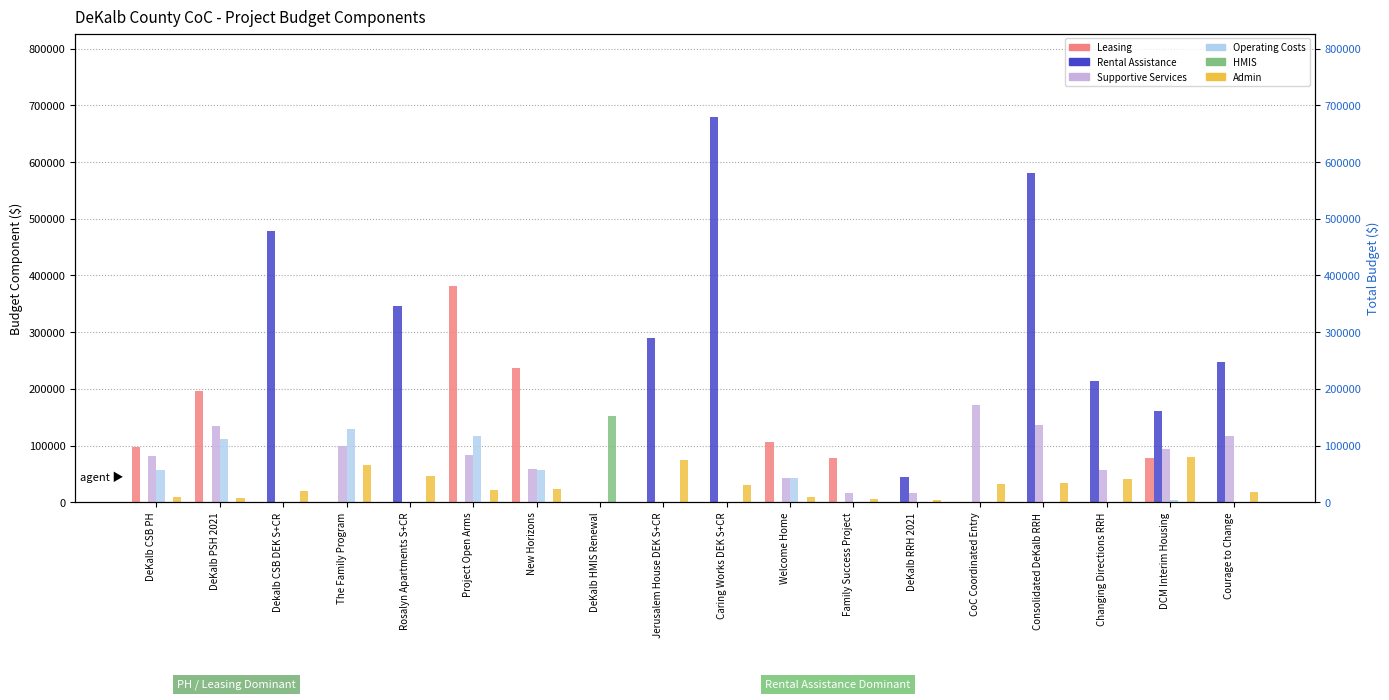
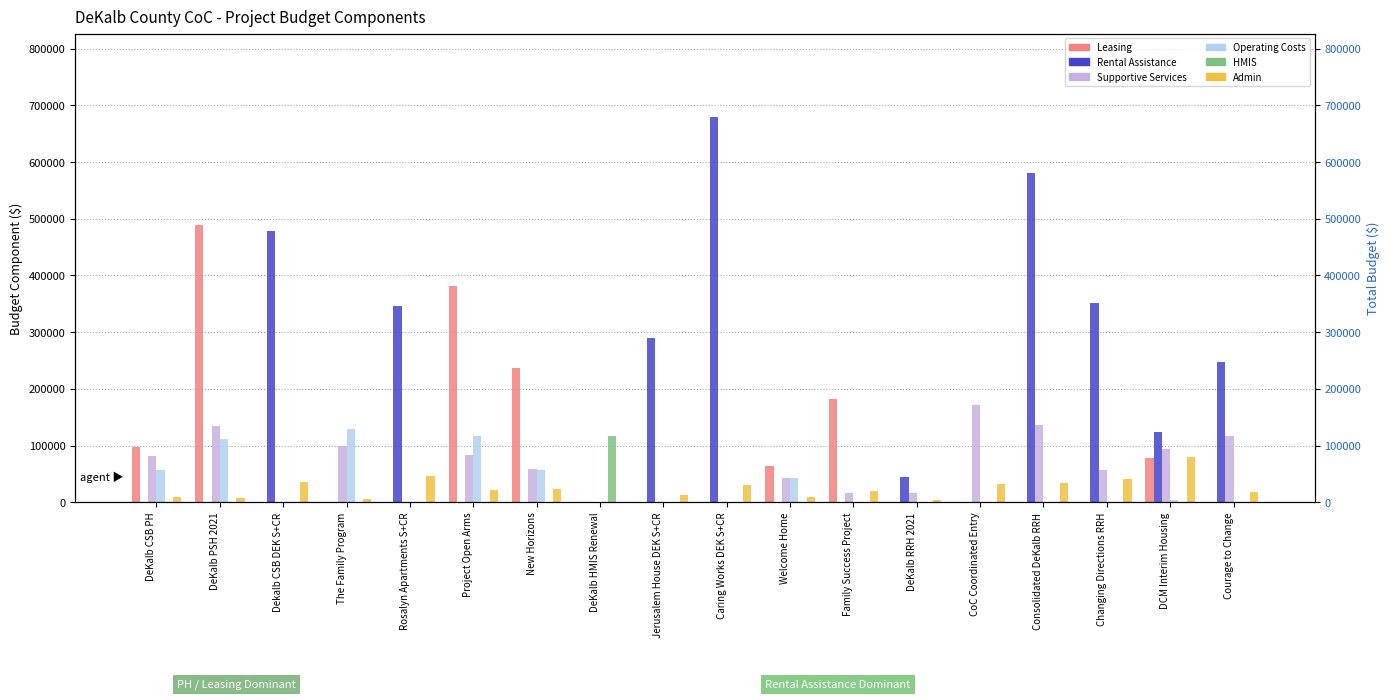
  {
    "Leasing": {
      "DeKalb CSB PH": 100000,
-     "DeKalb PSH 2021": 200000,
+     "DeKalb PSH 2021": 490000,
      "Dekalb CSB DEK S+CR": 0,
      "The Family Program": 0,
      "Rosalyn Apartments S+CR": 0,
      "Project Open Arms": 380000,
      "New Horizons": 240000,
      "DeKalb HMIS Renewal": 0,
      "Jerusalem House DEK S+CR": 0,
      "Caring Works DEK S+CR": 0,
-     "Welcome Home": 110000,
-     "Family Success Project": 80000,
+     "Welcome Home": 60000,
+     "Family Success Project": 180000,
      "DeKalb RRH 2021": 0,
      "CoC Coordinated Entry": 0,
      "Consolidated DeKalb RRH": 0,
      "Changing Directions RRH": 0,
      "DCM Interim Housing": 80000,
      "Courage to Change": 0
    },
    "Rental Assistance": {
      "DeKalb CSB PH": 0,
      "DeKalb PSH 2021": 0,
      "Dekalb CSB DEK S+CR": 480000,
      "The Family Program": 0,
      "Rosalyn Apartments S+CR": 350000,
      "Project Open Arms": 0,
      "New Horizons": 0,
      "DeKalb HMIS Renewal": 0,
      "Jerusalem House DEK S+CR": 290000,
      "Caring Works DEK S+CR": 680000,
      "Welcome Home": 0,
      "Family Success Project": 0,
      "DeKalb RRH 2021": 40000,
      "CoC Coordinated Entry": 0,
      "Consolidated DeKalb RRH": 580000,
-     "Changing Directions RRH": 210000,
-     "DCM Interim Housing": 160000,
+     "Changing Directions RRH": 350000,
+     "DCM Interim Housing": 120000,
      "Courage to Change": 250000
    },
    "HMIS": {
      "DeKalb CSB PH": 0,
      "DeKalb PSH 2021": 0,
      "Dekalb CSB DEK S+CR": 0,
      "The Family Program": 0,
      "Rosalyn Apartments S+CR": 0,
      "Project Open Arms": 0,
      "New Horizons": 0,
-     "DeKalb HMIS Renewal": 150000,
+     "DeKalb HMIS Renewal": 120000,
      "Jerusalem House DEK S+CR": 0,
      "Caring Works DEK S+CR": 0,
      "Welcome Home": 0,
      "Family Success Project": 0,
      "DeKalb RRH 2021": 0,
      "CoC Coordinated Entry": 0,
      "Consolidated DeKalb RRH": 0,
      "Changing Directions RRH": 0,
      "DCM Interim Housing": 0,
      "Courage to Change": 0
    },
    "Admin": {
      "DeKalb CSB PH": 10000,
      "DeKalb PSH 2021": 10000,
-     "Dekalb CSB DEK S+CR": 20000,
-     "The Family Program": 70000,
+     "Dekalb CSB DEK S+CR": 40000,
+     "The Family Program": 10000,
      "Rosalyn Apartments S+CR": 50000,
      "Project Open Arms": 20000,
      "New Horizons": 20000,
      "DeKalb HMIS Renewal": 0,
-     "Jerusalem House DEK S+CR": 70000,
+     "Jerusalem House DEK S+CR": 10000,
      "Caring Works DEK S+CR": 30000,
      "Welcome Home": 10000,
-     "Family Success Project": 0,
+     "Family Success Project": 20000,
      "CoC Coordinated Entry": 30000,
      "Consolidated DeKalb RRH": 30000,
      "Changing Directions RRH": 40000,
      "DCM Interim Housing": 80000,
      "Courage to Change": 20000
    }
  }
